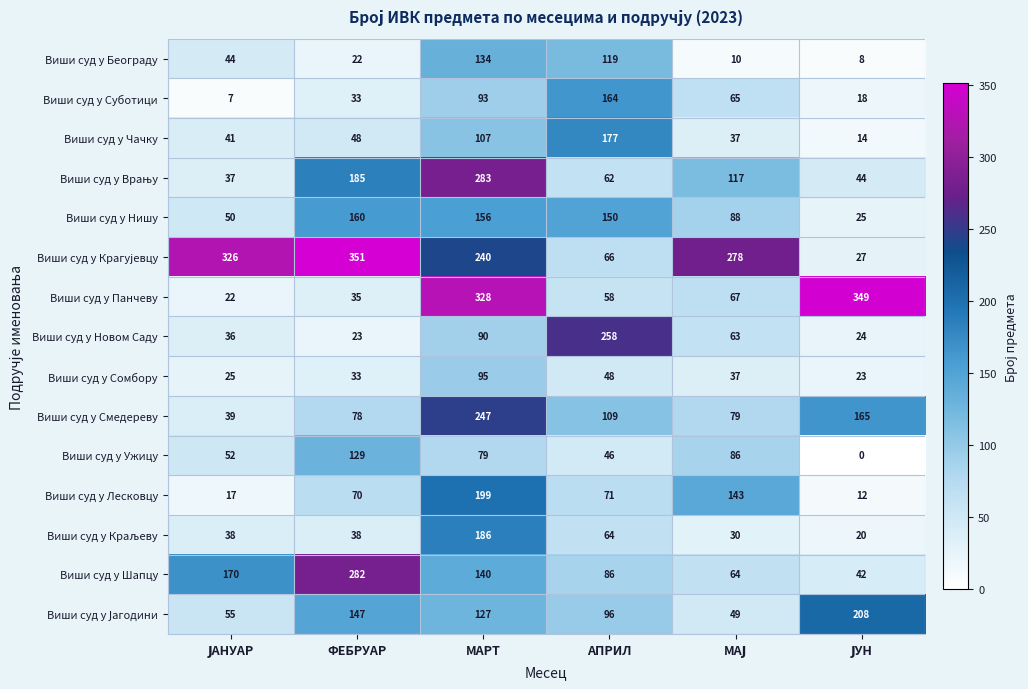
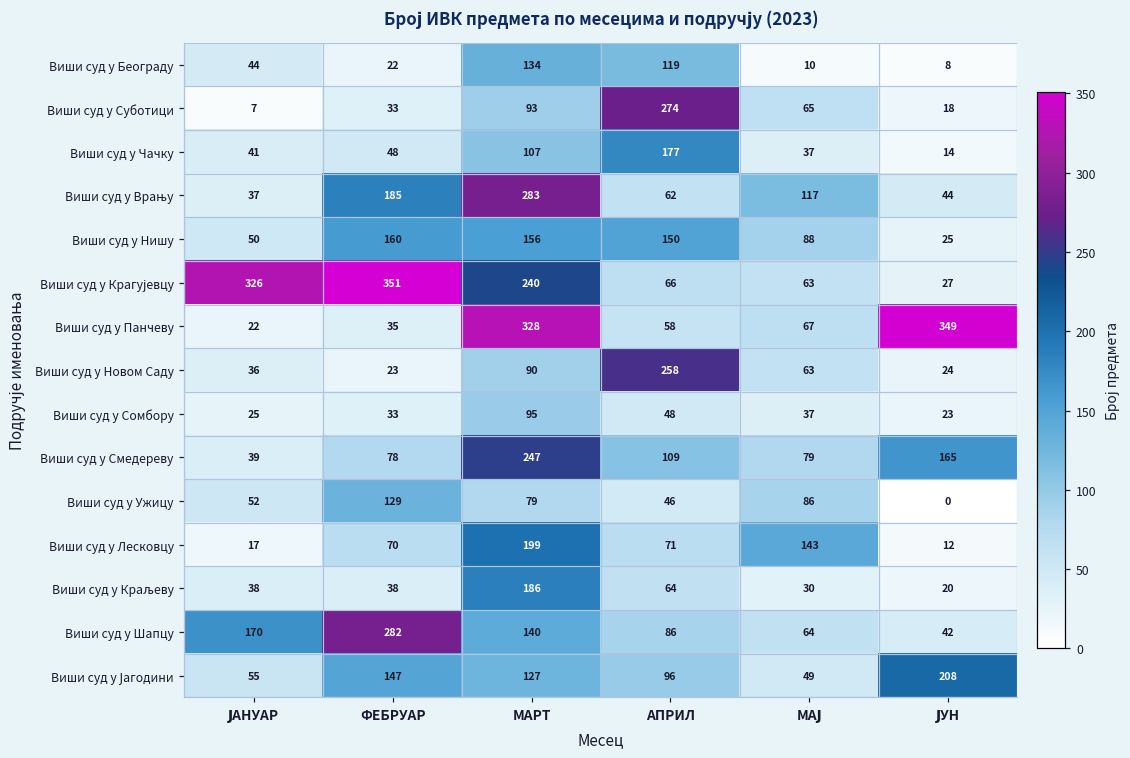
  {
    "Виши суд у Београду": {
      "ЈАНУАР": 44,
      "ФЕБРУАР": 22,
      "МАРТ": 134,
      "АПРИЛ": 119,
      "МАЈ": 10,
      "ЈУН": 8
    },
    "Виши суд у Суботици": {
      "ЈАНУАР": 7,
      "ФЕБРУАР": 33,
      "МАРТ": 93,
-     "АПРИЛ": 164,
+     "АПРИЛ": 274,
      "МАЈ": 65,
      "ЈУН": 18
    },
    "Виши суд у Чачку": {
      "ЈАНУАР": 41,
      "ФЕБРУАР": 48,
      "МАРТ": 107,
      "АПРИЛ": 177,
      "МАЈ": 37,
      "ЈУН": 14
    },
    "Виши суд у Врању": {
      "ЈАНУАР": 37,
      "ФЕБРУАР": 185,
      "МАРТ": 283,
      "АПРИЛ": 62,
      "МАЈ": 117,
      "ЈУН": 44
    },
    "Виши суд у Нишу": {
      "ЈАНУАР": 50,
      "ФЕБРУАР": 160,
      "МАРТ": 156,
      "АПРИЛ": 150,
      "МАЈ": 88,
      "ЈУН": 25
    },
    "Виши суд у Крагујевцу": {
      "ЈАНУАР": 326,
      "ФЕБРУАР": 351,
      "МАРТ": 240,
      "АПРИЛ": 66,
-     "МАЈ": 278,
+     "МАЈ": 63,
      "ЈУН": 27
    },
    "Виши суд у Панчеву": {
      "ЈАНУАР": 22,
      "ФЕБРУАР": 35,
      "МАРТ": 328,
      "АПРИЛ": 58,
      "МАЈ": 67,
      "ЈУН": 349
    },
    "Виши суд у Новом Саду": {
      "ЈАНУАР": 36,
      "ФЕБРУАР": 23,
      "МАРТ": 90,
      "АПРИЛ": 258,
      "МАЈ": 63,
      "ЈУН": 24
    },
    "Виши суд у Сомбору": {
      "ЈАНУАР": 25,
      "ФЕБРУАР": 33,
      "МАРТ": 95,
      "АПРИЛ": 48,
      "МАЈ": 37,
      "ЈУН": 23
    },
    "Виши суд у Смедереву": {
      "ЈАНУАР": 39,
      "ФЕБРУАР": 78,
      "МАРТ": 247,
      "АПРИЛ": 109,
      "МАЈ": 79,
      "ЈУН": 165
    },
    "Виши суд у Ужицу": {
      "ЈАНУАР": 52,
      "ФЕБРУАР": 129,
      "МАРТ": 79,
      "АПРИЛ": 46,
      "МАЈ": 86,
      "ЈУН": 0
    },
    "Виши суд у Лесковцу": {
      "ЈАНУАР": 17,
      "ФЕБРУАР": 70,
      "МАРТ": 199,
      "АПРИЛ": 71,
      "МАЈ": 143,
      "ЈУН": 12
    },
    "Виши суд у Краљеву": {
      "ЈАНУАР": 38,
      "ФЕБРУАР": 38,
      "МАРТ": 186,
      "АПРИЛ": 64,
      "МАЈ": 30,
      "ЈУН": 20
    },
    "Виши суд у Шапцу": {
      "ЈАНУАР": 170,
      "ФЕБРУАР": 282,
      "МАРТ": 140,
      "АПРИЛ": 86,
      "МАЈ": 64,
      "ЈУН": 42
    },
    "Виши суд у Јагодини": {
      "ЈАНУАР": 55,
      "ФЕБРУАР": 147,
      "МАРТ": 127,
      "АПРИЛ": 96,
      "МАЈ": 49,
      "ЈУН": 208
    }
  }
